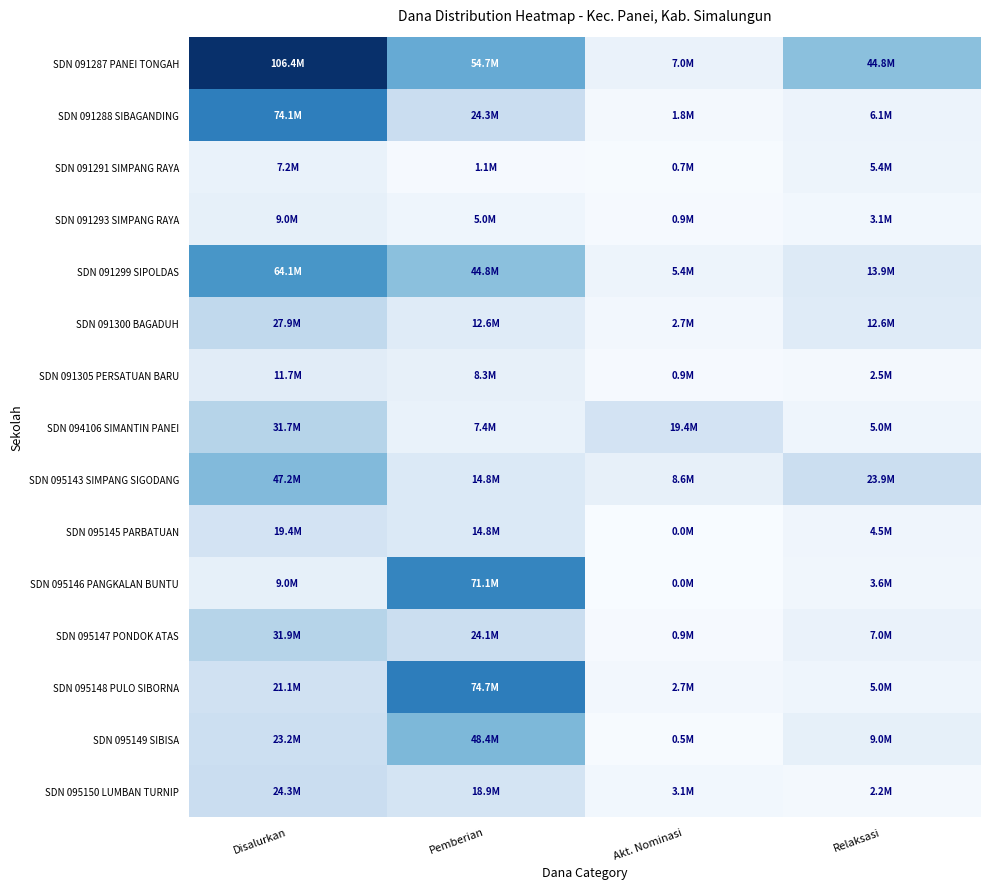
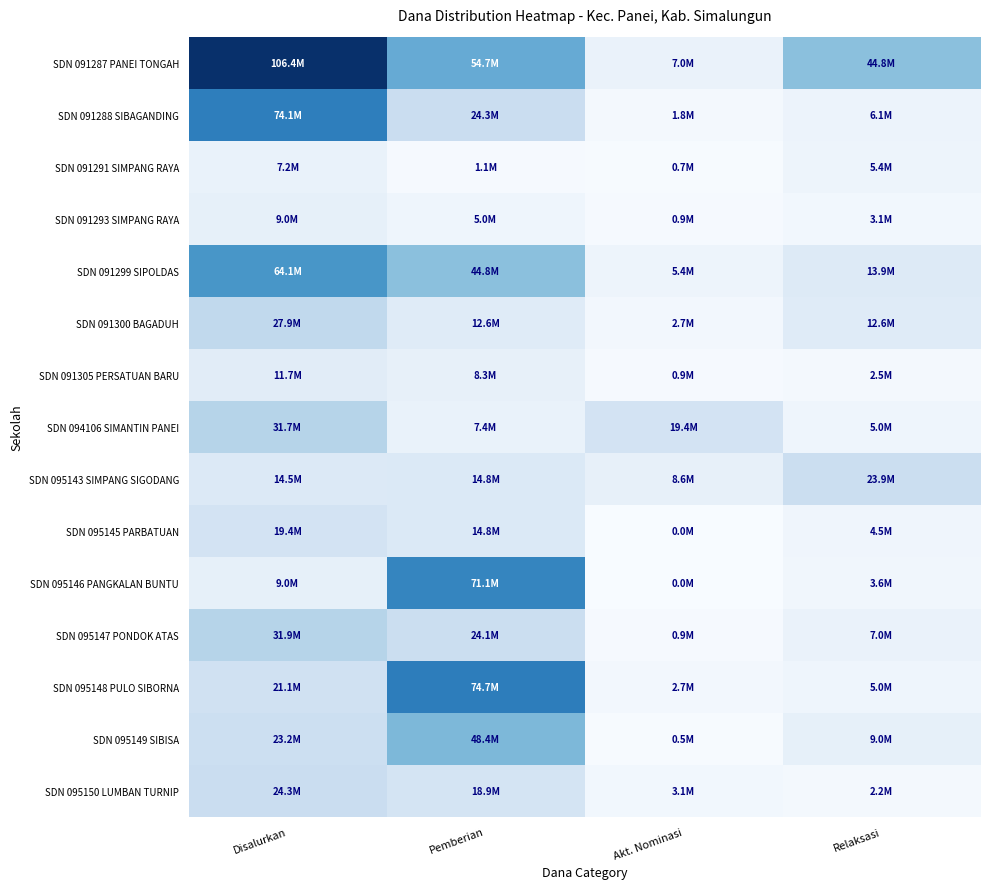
  {
    "SDN 091287 PANEI TONGAH": {
      "Disalurkan": "106.4M",
      "Pemberian": "54.7M",
      "Akt. Nominasi": "7.0M",
      "Relaksasi": "44.8M"
    },
    "SDN 091288 SIBAGANDING": {
      "Disalurkan": "74.1M",
      "Pemberian": "24.3M",
      "Akt. Nominasi": "1.8M",
      "Relaksasi": "6.1M"
    },
    "SDN 091291 SIMPANG RAYA": {
      "Disalurkan": "7.2M",
      "Pemberian": "1.1M",
      "Akt. Nominasi": "0.7M",
      "Relaksasi": "5.4M"
    },
    "SDN 091293 SIMPANG RAYA": {
      "Disalurkan": "9.0M",
      "Pemberian": "5.0M",
      "Akt. Nominasi": "0.9M",
      "Relaksasi": "3.1M"
    },
    "SDN 091299 SIPOLDAS": {
      "Disalurkan": "64.1M",
      "Pemberian": "44.8M",
      "Akt. Nominasi": "5.4M",
      "Relaksasi": "13.9M"
    },
    "SDN 091300 BAGADUH": {
      "Disalurkan": "27.9M",
      "Pemberian": "12.6M",
      "Akt. Nominasi": "2.7M",
      "Relaksasi": "12.6M"
    },
    "SDN 091305 PERSATUAN BARU": {
      "Disalurkan": "11.7M",
      "Pemberian": "8.3M",
      "Akt. Nominasi": "0.9M",
      "Relaksasi": "2.5M"
    },
    "SDN 094106 SIMANTIN PANEI": {
      "Disalurkan": "31.7M",
      "Pemberian": "7.4M",
      "Akt. Nominasi": "19.4M",
      "Relaksasi": "5.0M"
    },
    "SDN 095143 SIMPANG SIGODANG": {
-     "Disalurkan": "47.2M",
+     "Disalurkan": "14.5M",
      "Pemberian": "14.8M",
      "Akt. Nominasi": "8.6M",
      "Relaksasi": "23.9M"
    },
    "SDN 095145 PARBATUAN": {
      "Disalurkan": "19.4M",
      "Pemberian": "14.8M",
      "Akt. Nominasi": "0.0M",
      "Relaksasi": "4.5M"
    },
    "SDN 095146 PANGKALAN BUNTU": {
      "Disalurkan": "9.0M",
      "Pemberian": "71.1M",
      "Akt. Nominasi": "0.0M",
      "Relaksasi": "3.6M"
    },
    "SDN 095147 PONDOK ATAS": {
      "Disalurkan": "31.9M",
      "Pemberian": "24.1M",
      "Akt. Nominasi": "0.9M",
      "Relaksasi": "7.0M"
    },
    "SDN 095148 PULO SIBORNA": {
      "Disalurkan": "21.1M",
      "Pemberian": "74.7M",
      "Akt. Nominasi": "2.7M",
      "Relaksasi": "5.0M"
    },
    "SDN 095149 SIBISA": {
      "Disalurkan": "23.2M",
      "Pemberian": "48.4M",
      "Akt. Nominasi": "0.5M",
      "Relaksasi": "9.0M"
    },
    "SDN 095150 LUMBAN TURNIP": {
      "Disalurkan": "24.3M",
      "Pemberian": "18.9M",
      "Akt. Nominasi": "3.1M",
      "Relaksasi": "2.2M"
    }
  }
